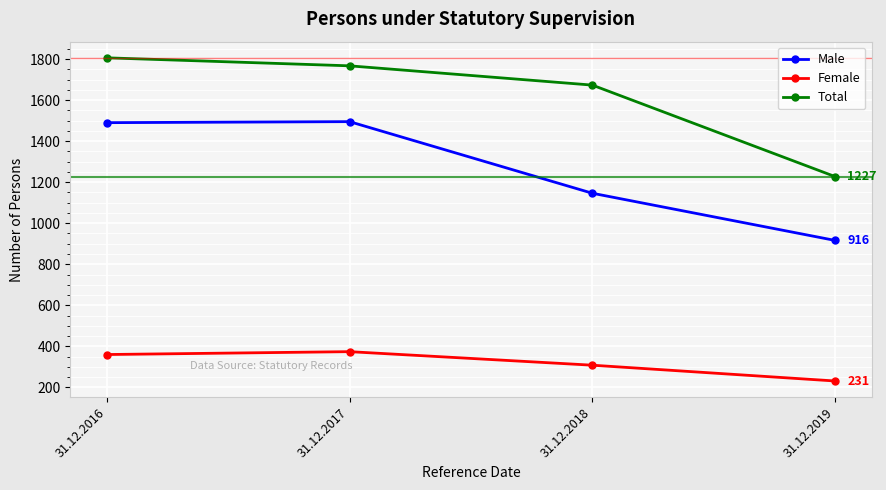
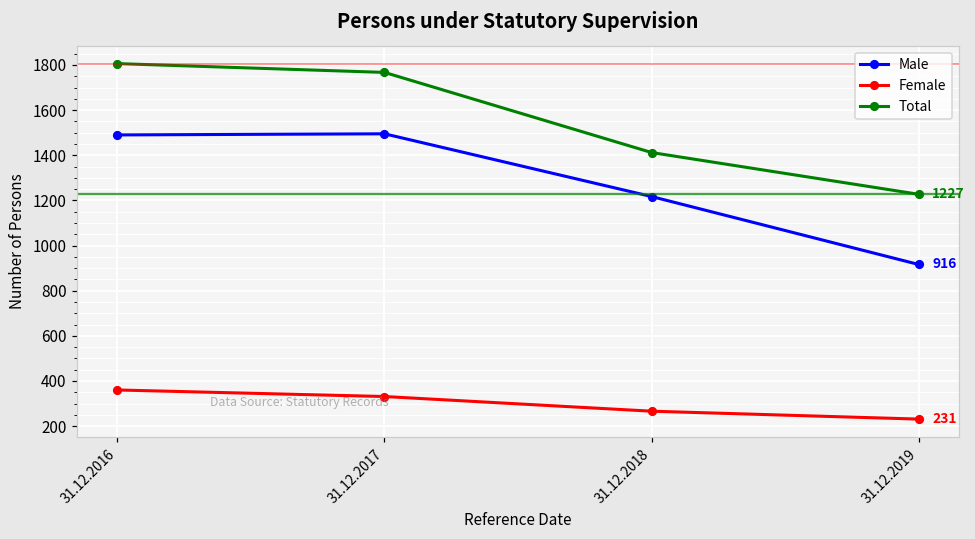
  {
    "Male": {
      "31.12.2016": 1490,
      "31.12.2017": 1500,
-     "31.12.2018": 1150
+     "31.12.2018": 1220
    },
    "Female": {
      "31.12.2016": 360,
-     "31.12.2017": 370,
-     "31.12.2018": 310
+     "31.12.2017": 330,
+     "31.12.2018": 270
    },
    "Total": {
      "31.12.2016": 1810,
      "31.12.2017": 1770,
-     "31.12.2018": 1670
+     "31.12.2018": 1410
    }
  }
